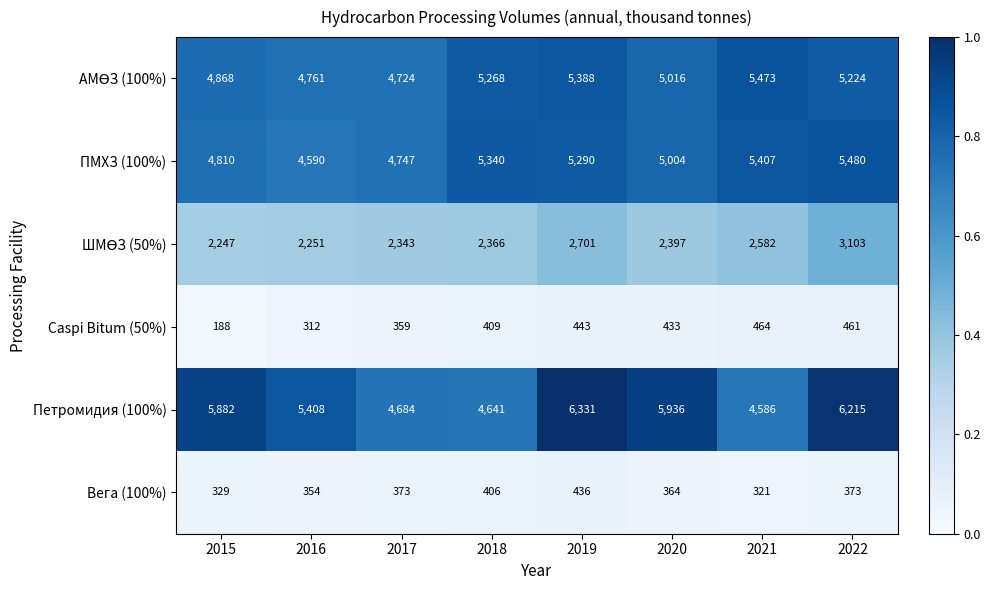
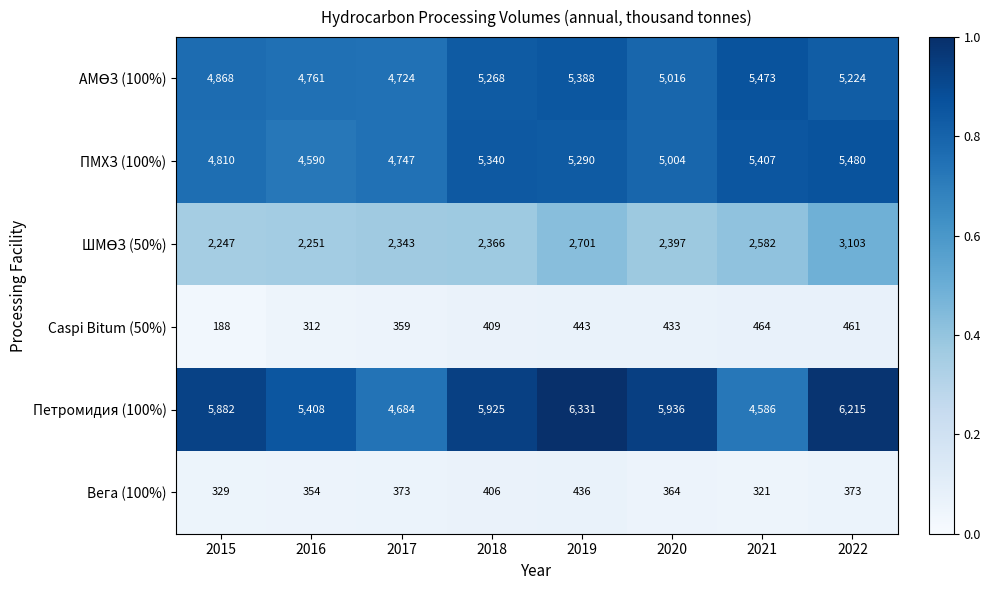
  {
    "АМӨЗ (100%)": {
      "2015": "4,868",
      "2016": "4,761",
      "2017": "4,724",
      "2018": "5,268",
      "2019": "5,388",
      "2020": "5,016",
      "2021": "5,473",
      "2022": "5,224"
    },
    "ПМХЗ (100%)": {
      "2015": "4,810",
      "2016": "4,590",
      "2017": "4,747",
      "2018": "5,340",
      "2019": "5,290",
      "2020": "5,004",
      "2021": "5,407",
      "2022": "5,480"
    },
    "ШМӨЗ (50%)": {
      "2015": "2,247",
      "2016": "2,251",
      "2017": "2,343",
      "2018": "2,366",
      "2019": "2,701",
      "2020": "2,397",
      "2021": "2,582",
      "2022": "3,103"
    },
    "Caspi Bitum (50%)": {
      "2015": "188",
      "2016": "312",
      "2017": "359",
      "2018": "409",
      "2019": "443",
      "2020": "433",
      "2021": "464",
      "2022": "461"
    },
    "Петромидия (100%)": {
      "2015": "5,882",
      "2016": "5,408",
      "2017": "4,684",
-     "2018": "4,641",
+     "2018": "5,925",
      "2019": "6,331",
      "2020": "5,936",
      "2021": "4,586",
      "2022": "6,215"
    },
    "Вега (100%)": {
      "2015": "329",
      "2016": "354",
      "2017": "373",
      "2018": "406",
      "2019": "436",
      "2020": "364",
      "2021": "321",
      "2022": "373"
    }
  }
